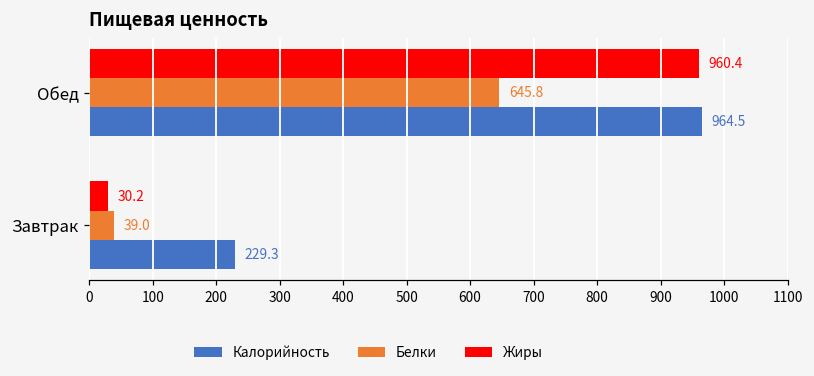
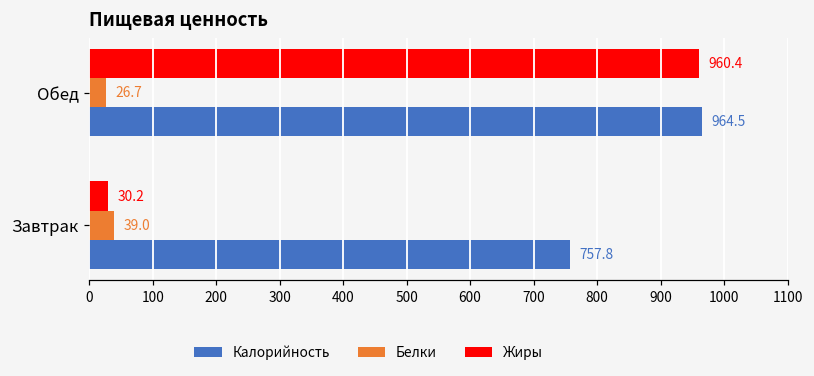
  {
    "Калорийность": {
      "Обед": 964.5,
-     "Завтрак": 229.3
+     "Завтрак": 757.8
    },
    "Белки": {
-     "Обед": 645.8,
+     "Обед": 26.7,
      "Завтрак": 39.0
    },
    "Жиры": {
      "Обед": 960.4,
      "Завтрак": 30.2
    }
  }
